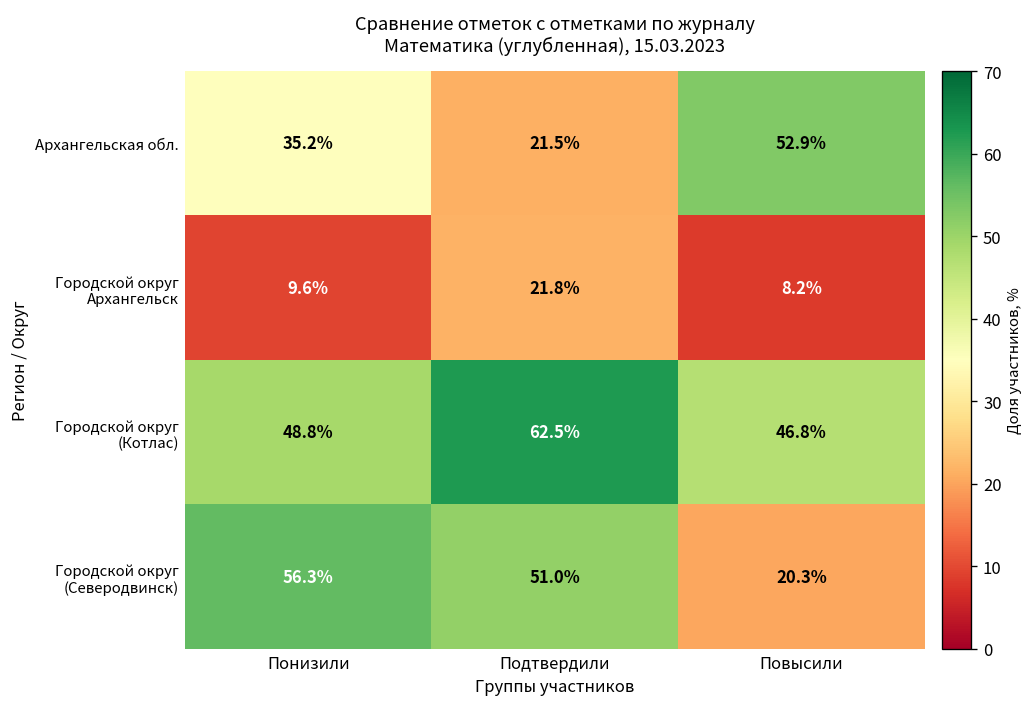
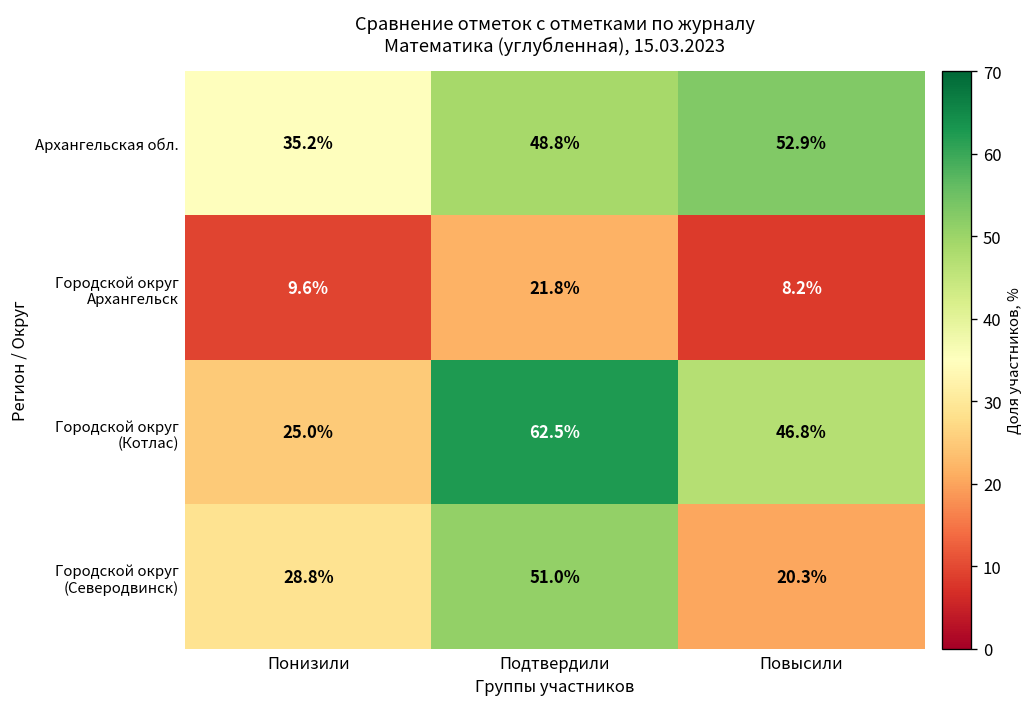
  {
    "Архангельская обл.": {
      "Понизили": "35.2%",
-     "Подтвердили": "21.5%",
+     "Подтвердили": "48.8%",
      "Повысили": "52.9%"
    },
    "Городской округ Архангельск": {
      "Понизили": "9.6%",
      "Подтвердили": "21.8%",
      "Повысили": "8.2%"
    },
    "Городской округ (Котлас)": {
-     "Понизили": "48.8%",
+     "Понизили": "25.0%",
      "Подтвердили": "62.5%",
      "Повысили": "46.8%"
    },
    "Городской округ (Северодвинск)": {
-     "Понизили": "56.3%",
+     "Понизили": "28.8%",
      "Подтвердили": "51.0%",
      "Повысили": "20.3%"
    }
  }
